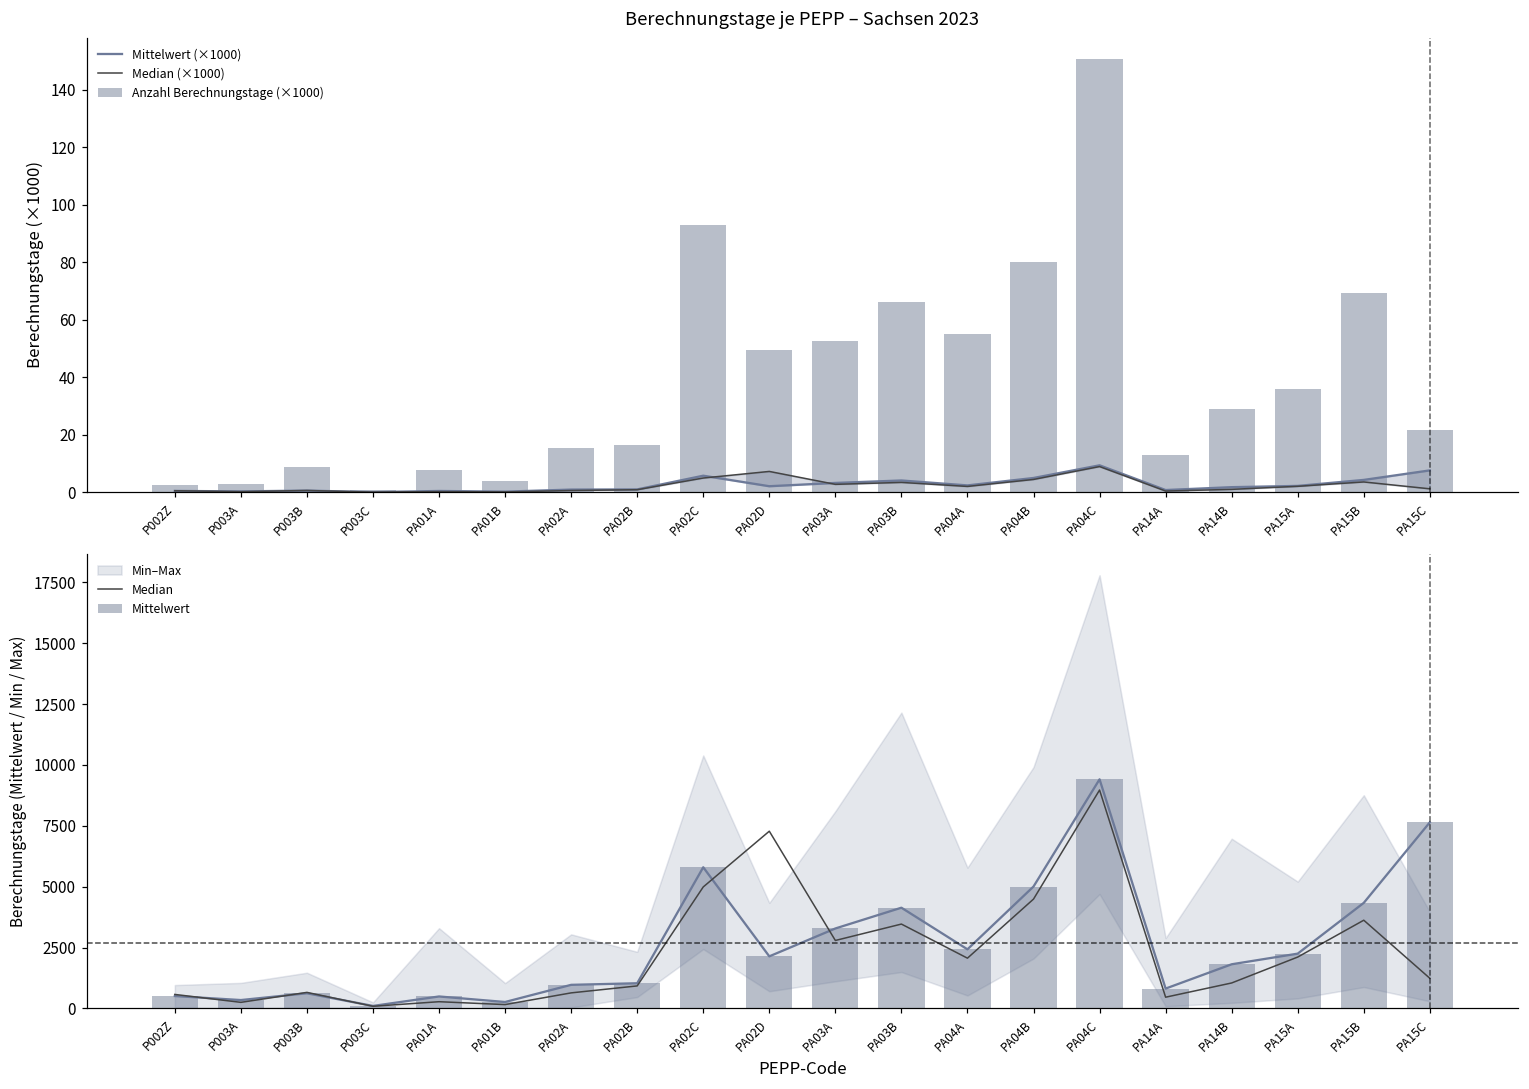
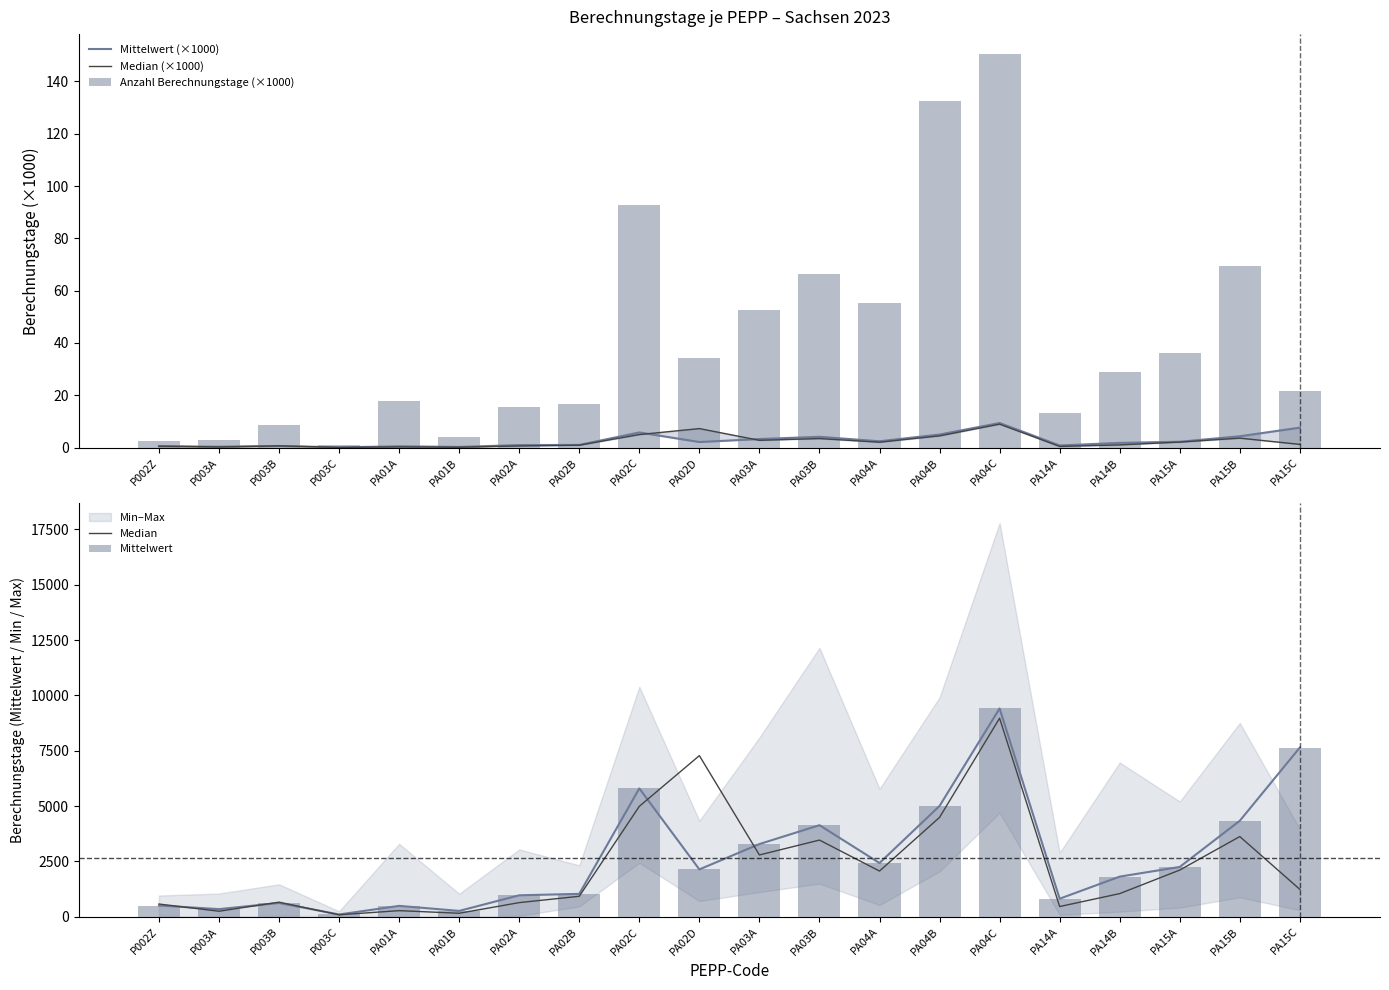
  {
    "Berechnungstage je PEPP – Sachsen 2023": {
      "Anzahl Berechnungstage (×1000)": {
        "P002Z": 3,
        "P003A": 3,
        "P003B": 9,
-       "PA01A": 8,
+       "PA01A": 18,
        "PA01B": 4,
        "PA02A": 16,
        "PA02B": 17,
        "PA02C": 93,
-       "PA02D": 50,
+       "PA02D": 34,
        "PA03A": 53,
        "PA03B": 66,
        "PA04A": 55,
-       "PA04B": 80,
+       "PA04B": 133,
        "PA04C": 151,
        "PA14A": 13,
        "PA14B": 29,
        "PA15A": 36,
        "PA15B": 69,
        "PA15C": 22
      },
      "Median (×1000)": {
        "PA15C": 1
      }
    }
  }
